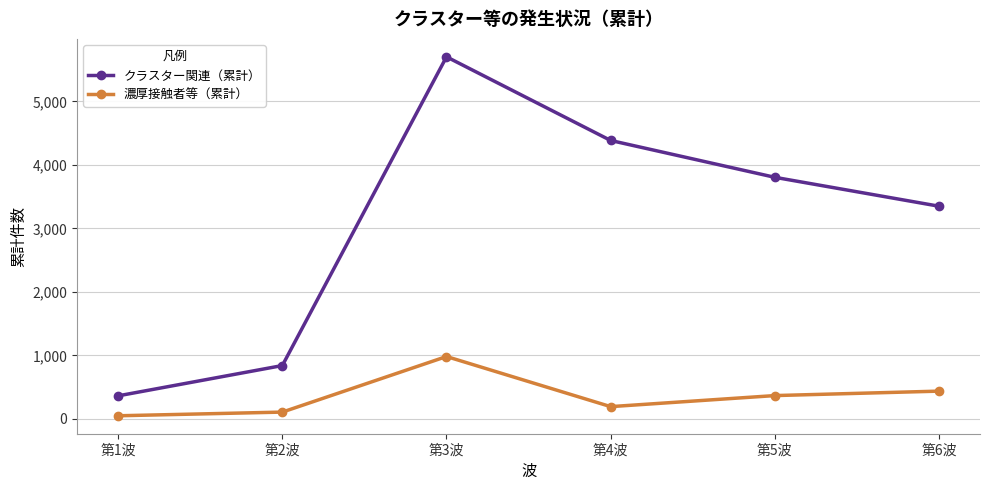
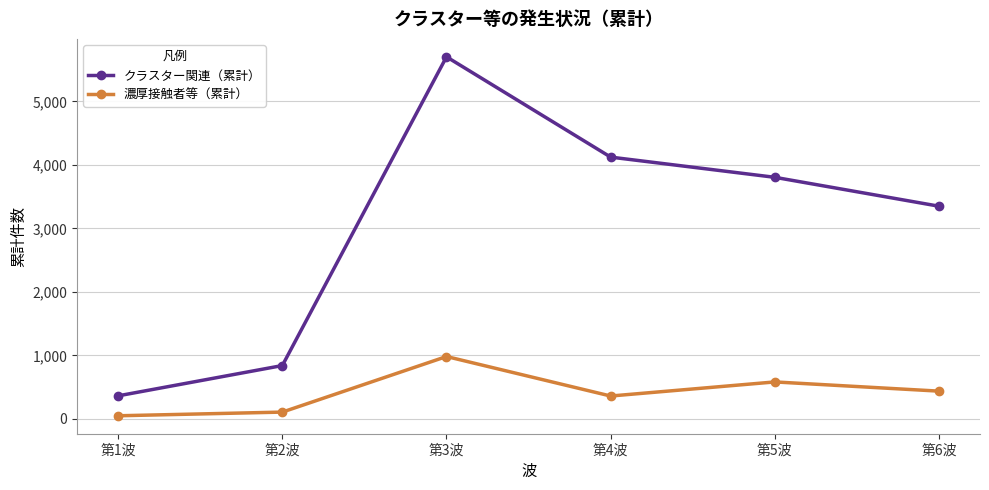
  {
    "クラスター関連（累計）": {
      "第1波": "400",
      "第2波": "800",
      "第3波": "5,700",
-     "第4波": "4,400",
+     "第4波": "4,100",
      "第5波": "3,800",
      "第6波": "3,300"
    },
    "濃厚接触者等（累計）": {
      "第1波": "0",
      "第2波": "100",
      "第3波": "1,000",
-     "第4波": "200",
-     "第5波": "400",
+     "第4波": "400",
+     "第5波": "600",
      "第6波": "400"
    }
  }
